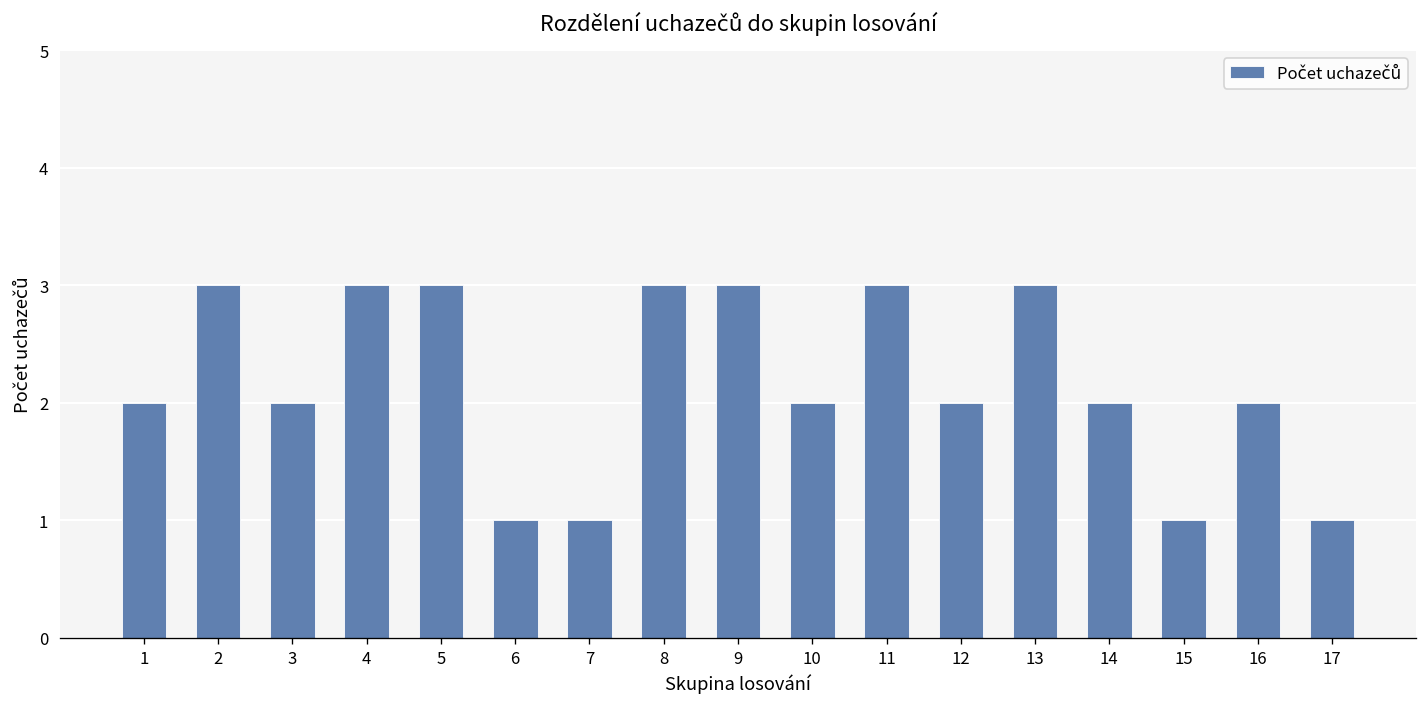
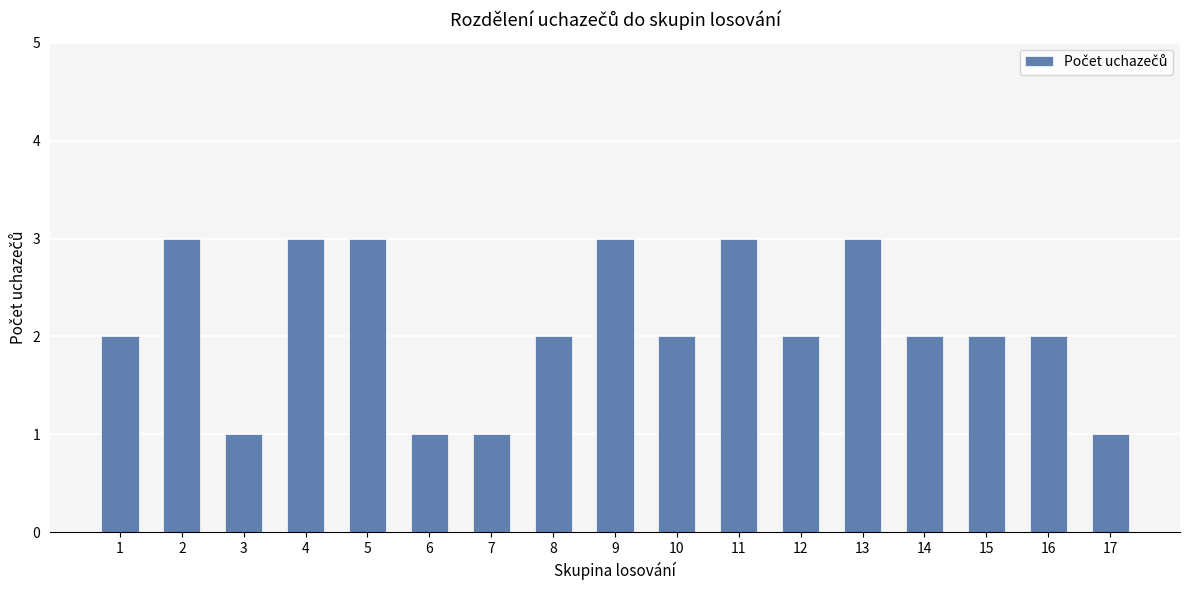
  {
    "1": 2,
    "2": 3,
-   "3": 2,
+   "3": 1,
    "4": 3,
    "5": 3,
    "6": 1,
    "7": 1,
-   "8": 3,
+   "8": 2,
    "9": 3,
    "10": 2,
    "11": 3,
    "12": 2,
    "13": 3,
    "14": 2,
-   "15": 1,
+   "15": 2,
    "16": 2,
    "17": 1
  }
